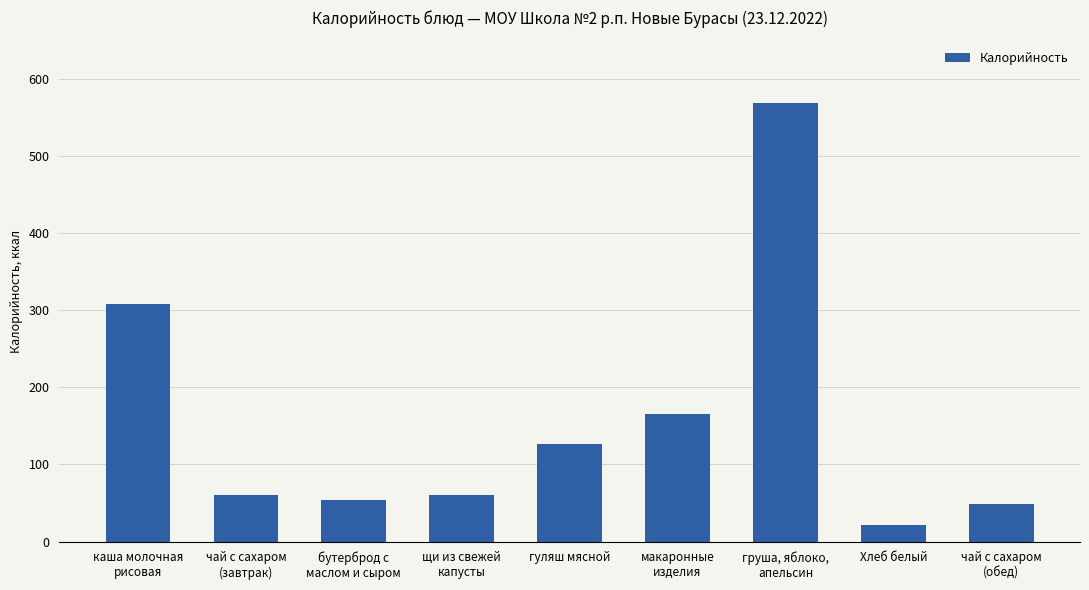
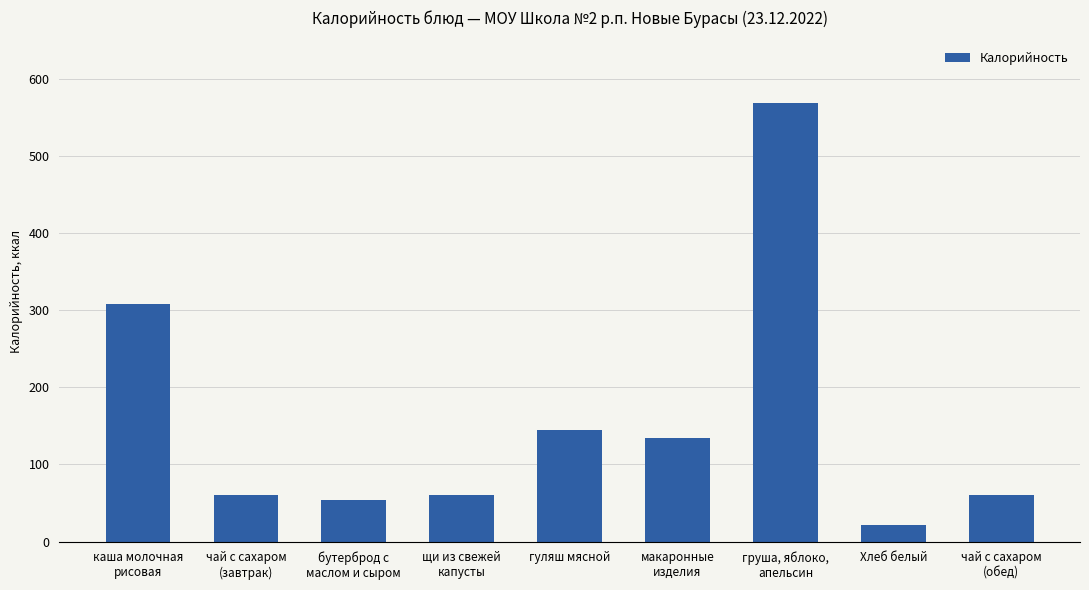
  {
    "каша молочная рисовая": 310,
    "чай с сахаром (завтрак)": 60,
    "бутерброд с маслом и сыром": 50,
    "щи из свежей капусты": 60,
-   "гуляш мясной": 130,
-   "макаронные изделия": 170,
+   "гуляш мясной": 150,
+   "макаронные изделия": 140,
    "груша, яблоко, апельсин": 570,
    "Хлеб белый": 20,
-   "чай с сахаром (обед)": 50
+   "чай с сахаром (обед)": 60
  }
